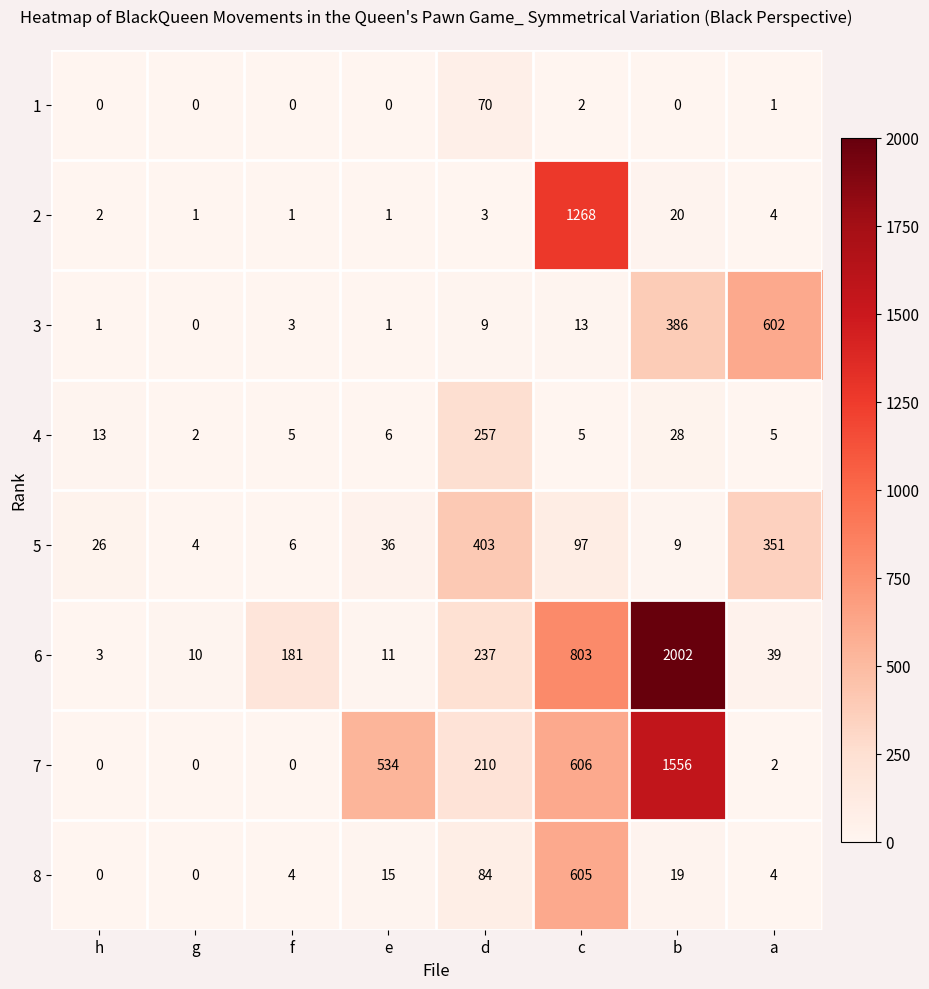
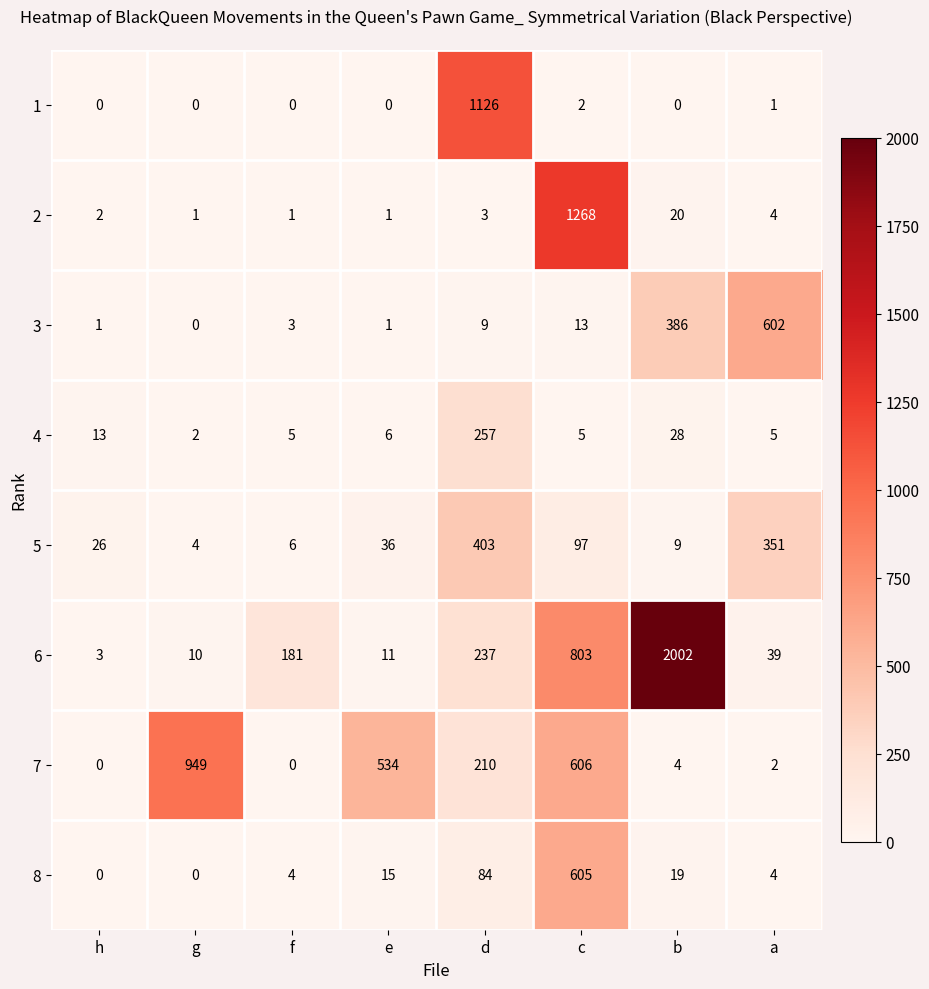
  {
    "1": {
      "h": 0,
      "g": 0,
      "f": 0,
      "e": 0,
-     "d": 70,
+     "d": 1126,
      "c": 2,
      "b": 0,
      "a": 1
    },
    "2": {
      "h": 2,
      "g": 1,
      "f": 1,
      "e": 1,
      "d": 3,
      "c": 1268,
      "b": 20,
      "a": 4
    },
    "3": {
      "h": 1,
      "g": 0,
      "f": 3,
      "e": 1,
      "d": 9,
      "c": 13,
      "b": 386,
      "a": 602
    },
    "4": {
      "h": 13,
      "g": 2,
      "f": 5,
      "e": 6,
      "d": 257,
      "c": 5,
      "b": 28,
      "a": 5
    },
    "5": {
      "h": 26,
      "g": 4,
      "f": 6,
      "e": 36,
      "d": 403,
      "c": 97,
      "b": 9,
      "a": 351
    },
    "6": {
      "h": 3,
      "g": 10,
      "f": 181,
      "e": 11,
      "d": 237,
      "c": 803,
      "b": 2002,
      "a": 39
    },
    "7": {
      "h": 0,
-     "g": 0,
+     "g": 949,
      "f": 0,
      "e": 534,
      "d": 210,
      "c": 606,
-     "b": 1556,
+     "b": 4,
      "a": 2
    },
    "8": {
      "h": 0,
      "g": 0,
      "f": 4,
      "e": 15,
      "d": 84,
      "c": 605,
      "b": 19,
      "a": 4
    }
  }
